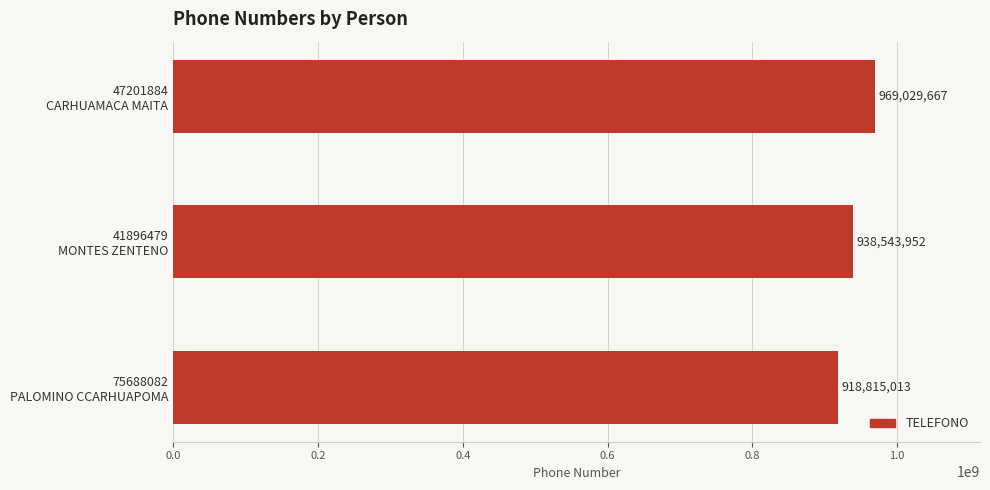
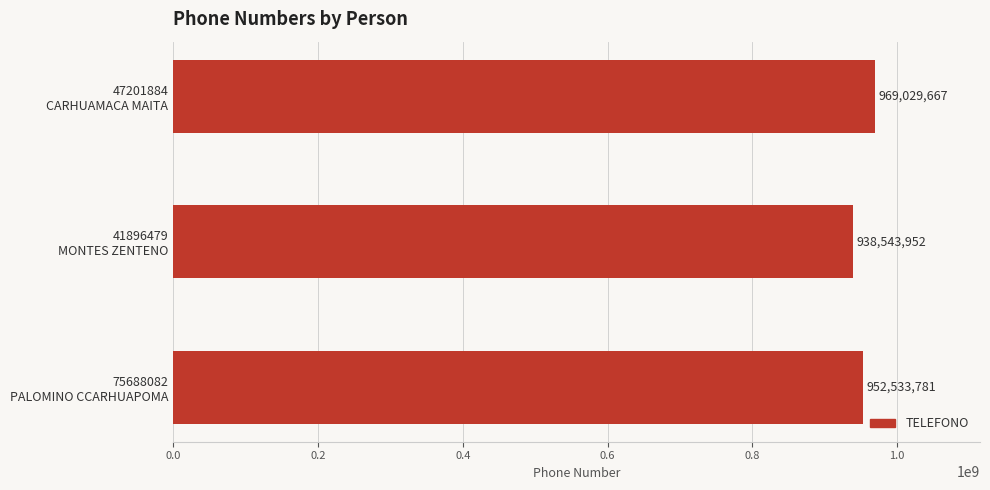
  {
    "47201884 CARHUAMACA MAITA": "969,029,667",
    "41896479 MONTES ZENTENO": "938,543,952",
-   "75688082 PALOMINO CCARHUAPOMA": "918,815,013"
+   "75688082 PALOMINO CCARHUAPOMA": "952,533,781"
  }
